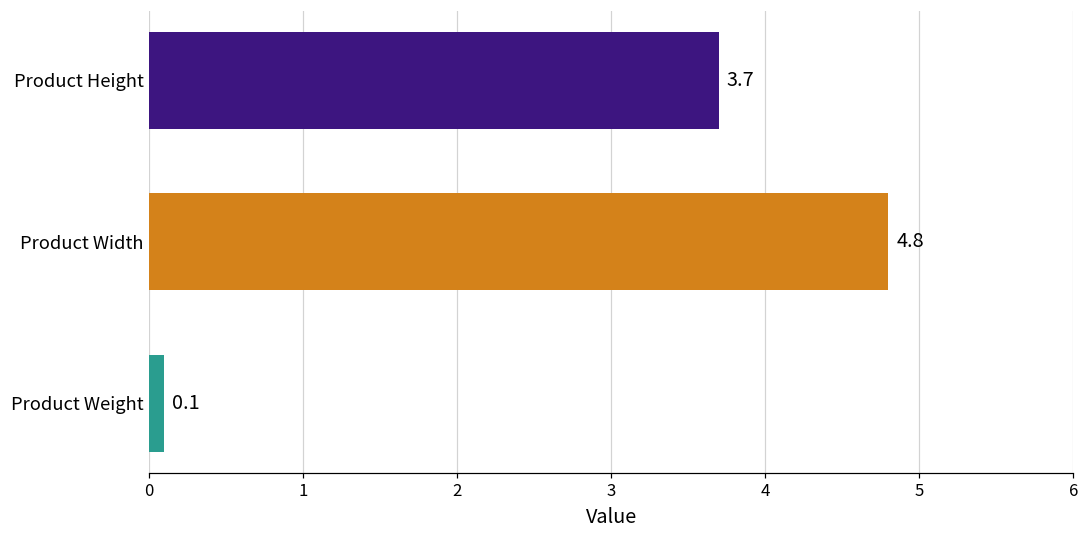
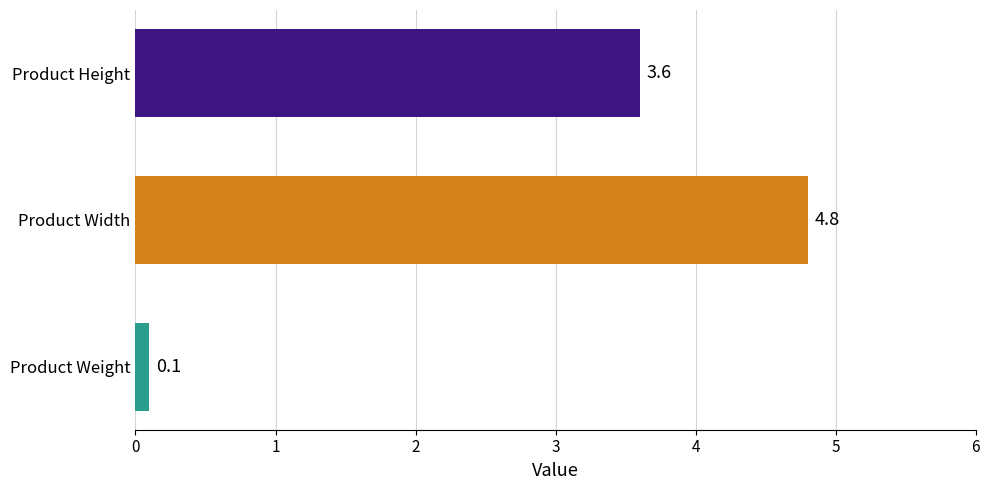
  {
-   "Product Height": 3.7,
+   "Product Height": 3.6,
    "Product Width": 4.8,
    "Product Weight": 0.1
  }
